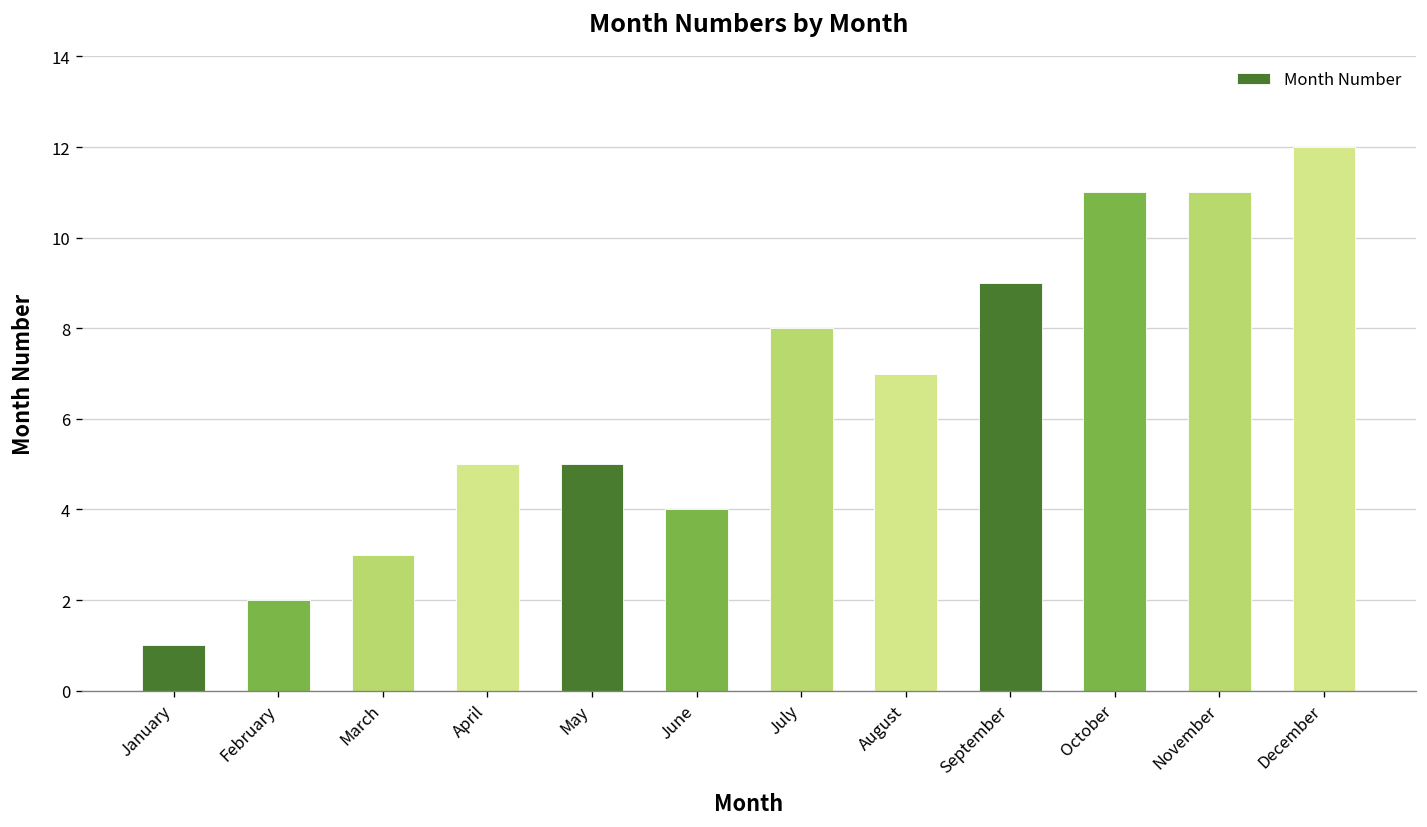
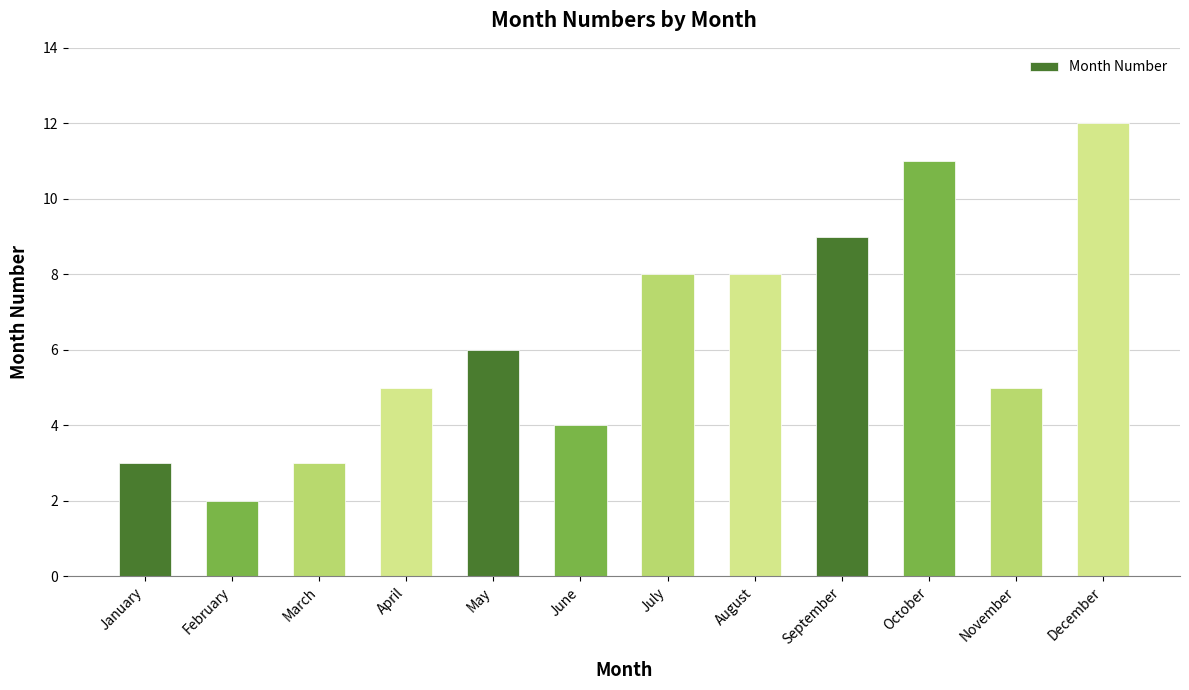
  {
-   "January": 1,
+   "January": 3,
    "February": 2,
    "March": 3,
    "April": 5,
-   "May": 5,
+   "May": 6,
    "June": 4,
    "July": 8,
-   "August": 7,
+   "August": 8,
    "September": 9,
    "October": 11,
-   "November": 11,
+   "November": 5,
    "December": 12
  }
